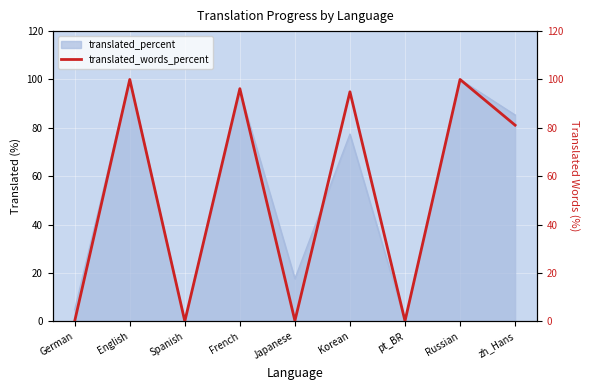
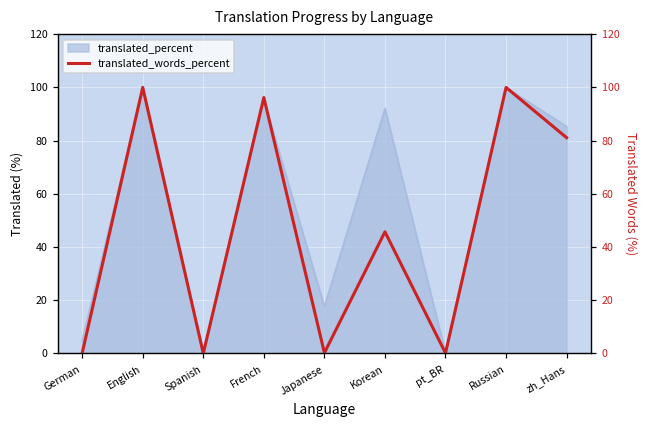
  {
    "translated_percent": {
      "German": 5,
      "English": 100,
      "Spanish": 0,
      "French": 95,
      "Japanese": 18,
-     "Korean": 77,
+     "Korean": 92,
      "pt_BR": 0,
      "Russian": 100,
      "zh_Hans": 85
    },
    "translated_words_percent": {
      "German": 0,
      "English": 100,
      "Spanish": 0,
      "French": 96,
      "Japanese": 0,
-     "Korean": 95,
+     "Korean": 46,
      "pt_BR": 0,
      "Russian": 100,
      "zh_Hans": 81
    }
  }
